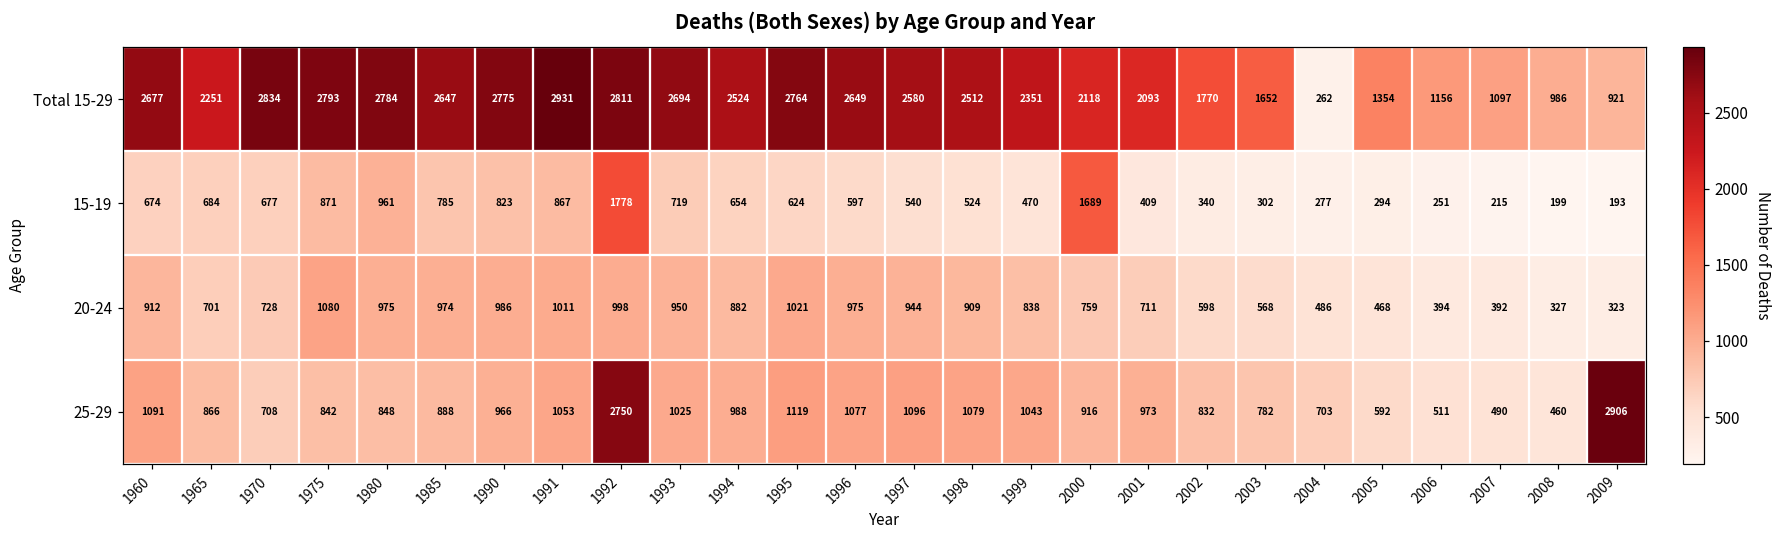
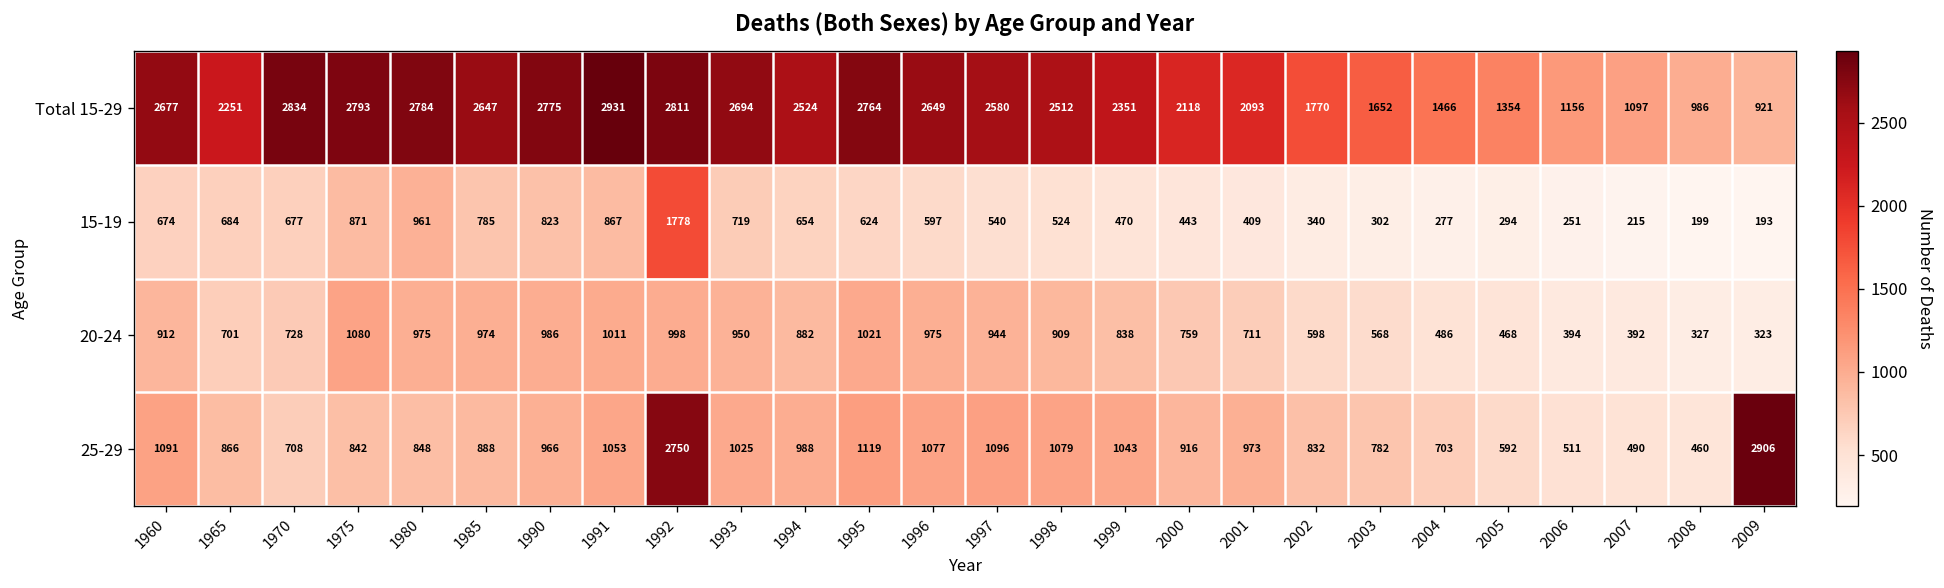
  {
    "Total 15-29": {
      "1960": 2677,
      "1965": 2251,
      "1970": 2834,
      "1975": 2793,
      "1980": 2784,
      "1985": 2647,
      "1990": 2775,
      "1991": 2931,
      "1992": 2811,
      "1993": 2694,
      "1994": 2524,
      "1995": 2764,
      "1996": 2649,
      "1997": 2580,
      "1998": 2512,
      "1999": 2351,
      "2000": 2118,
      "2001": 2093,
      "2002": 1770,
      "2003": 1652,
-     "2004": 262,
+     "2004": 1466,
      "2005": 1354,
      "2006": 1156,
      "2007": 1097,
      "2008": 986,
      "2009": 921
    },
    "15-19": {
      "1960": 674,
      "1965": 684,
      "1970": 677,
      "1975": 871,
      "1980": 961,
      "1985": 785,
      "1990": 823,
      "1991": 867,
      "1992": 1778,
      "1993": 719,
      "1994": 654,
      "1995": 624,
      "1996": 597,
      "1997": 540,
      "1998": 524,
      "1999": 470,
-     "2000": 1689,
+     "2000": 443,
      "2001": 409,
      "2002": 340,
      "2003": 302,
      "2004": 277,
      "2005": 294,
      "2006": 251,
      "2007": 215,
      "2008": 199,
      "2009": 193
    },
    "20-24": {
      "1960": 912,
      "1965": 701,
      "1970": 728,
      "1975": 1080,
      "1980": 975,
      "1985": 974,
      "1990": 986,
      "1991": 1011,
      "1992": 998,
      "1993": 950,
      "1994": 882,
      "1995": 1021,
      "1996": 975,
      "1997": 944,
      "1998": 909,
      "1999": 838,
      "2000": 759,
      "2001": 711,
      "2002": 598,
      "2003": 568,
      "2004": 486,
      "2005": 468,
      "2006": 394,
      "2007": 392,
      "2008": 327,
      "2009": 323
    },
    "25-29": {
      "1960": 1091,
      "1965": 866,
      "1970": 708,
      "1975": 842,
      "1980": 848,
      "1985": 888,
      "1990": 966,
      "1991": 1053,
      "1992": 2750,
      "1993": 1025,
      "1994": 988,
      "1995": 1119,
      "1996": 1077,
      "1997": 1096,
      "1998": 1079,
      "1999": 1043,
      "2000": 916,
      "2001": 973,
      "2002": 832,
      "2003": 782,
      "2004": 703,
      "2005": 592,
      "2006": 511,
      "2007": 490,
      "2008": 460,
      "2009": 2906
    }
  }
